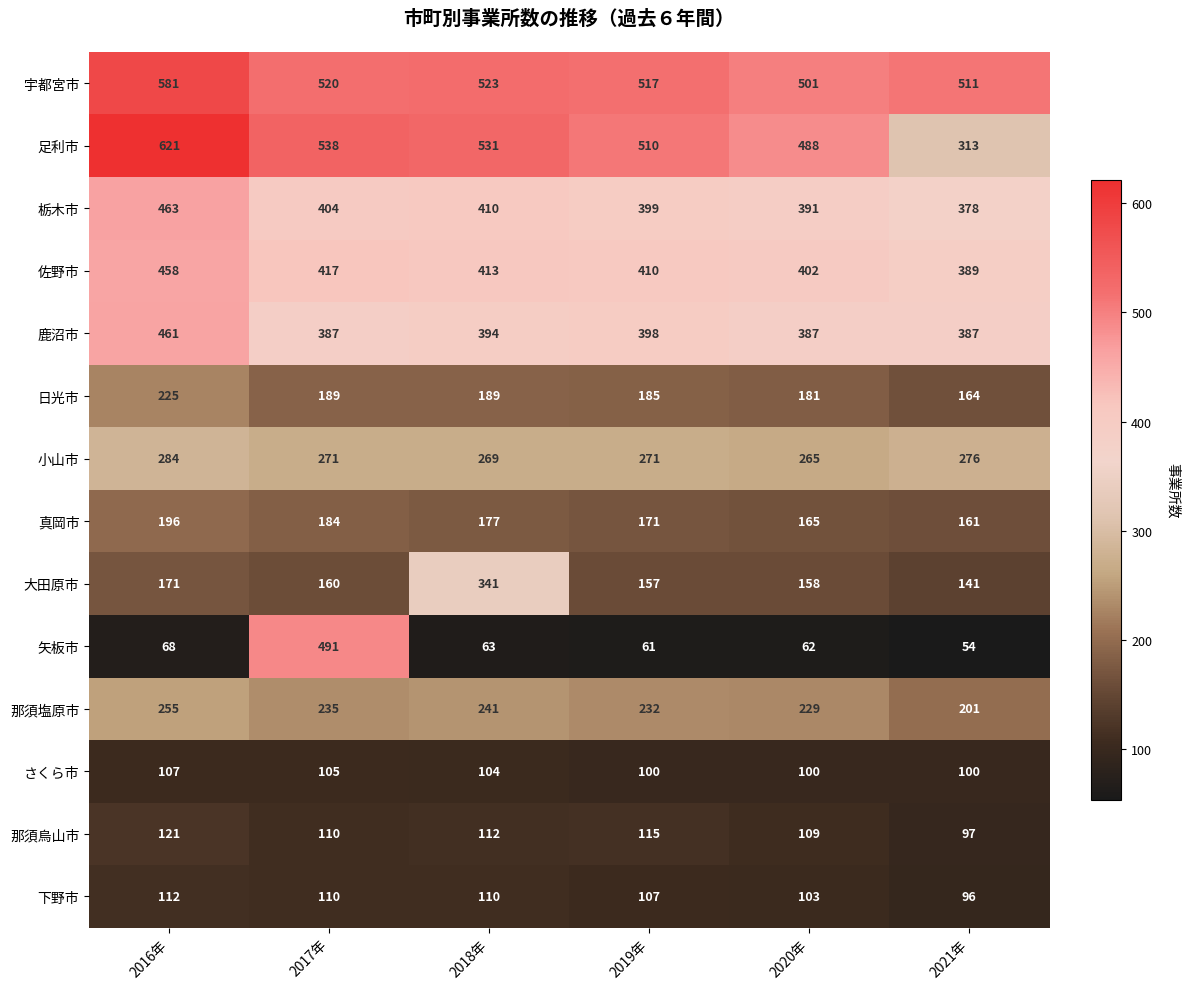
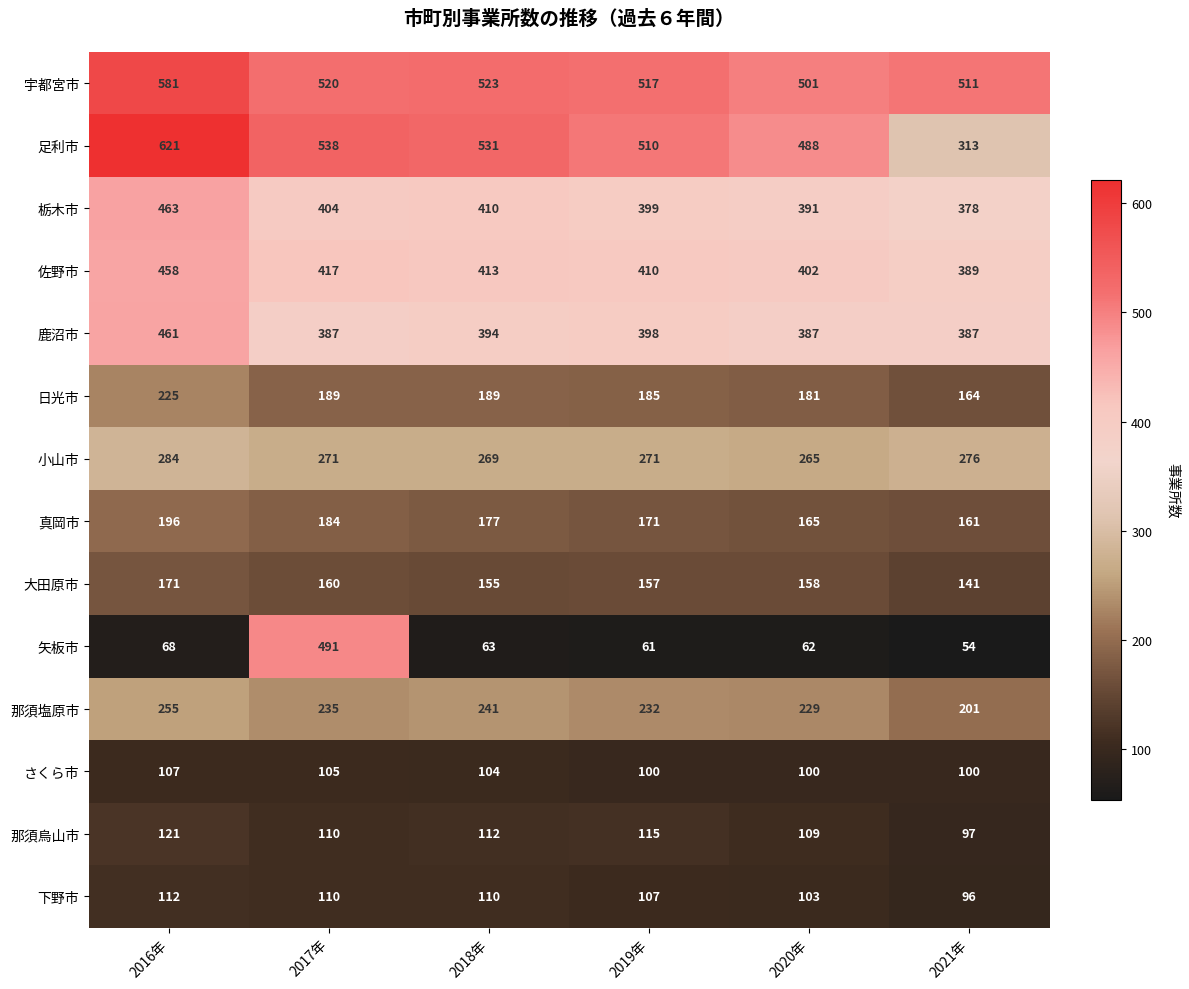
  {
    "宇都宮市": {
      "2016年": 581,
      "2017年": 520,
      "2018年": 523,
      "2019年": 517,
      "2020年": 501,
      "2021年": 511
    },
    "足利市": {
      "2016年": 621,
      "2017年": 538,
      "2018年": 531,
      "2019年": 510,
      "2020年": 488,
      "2021年": 313
    },
    "栃木市": {
      "2016年": 463,
      "2017年": 404,
      "2018年": 410,
      "2019年": 399,
      "2020年": 391,
      "2021年": 378
    },
    "佐野市": {
      "2016年": 458,
      "2017年": 417,
      "2018年": 413,
      "2019年": 410,
      "2020年": 402,
      "2021年": 389
    },
    "鹿沼市": {
      "2016年": 461,
      "2017年": 387,
      "2018年": 394,
      "2019年": 398,
      "2020年": 387,
      "2021年": 387
    },
    "日光市": {
      "2016年": 225,
      "2017年": 189,
      "2018年": 189,
      "2019年": 185,
      "2020年": 181,
      "2021年": 164
    },
    "小山市": {
      "2016年": 284,
      "2017年": 271,
      "2018年": 269,
      "2019年": 271,
      "2020年": 265,
      "2021年": 276
    },
    "真岡市": {
      "2016年": 196,
      "2017年": 184,
      "2018年": 177,
      "2019年": 171,
      "2020年": 165,
      "2021年": 161
    },
    "大田原市": {
      "2016年": 171,
      "2017年": 160,
-     "2018年": 341,
+     "2018年": 155,
      "2019年": 157,
      "2020年": 158,
      "2021年": 141
    },
    "矢板市": {
      "2016年": 68,
      "2017年": 491,
      "2018年": 63,
      "2019年": 61,
      "2020年": 62,
      "2021年": 54
    },
    "那須塩原市": {
      "2016年": 255,
      "2017年": 235,
      "2018年": 241,
      "2019年": 232,
      "2020年": 229,
      "2021年": 201
    },
    "さくら市": {
      "2016年": 107,
      "2017年": 105,
      "2018年": 104,
      "2019年": 100,
      "2020年": 100,
      "2021年": 100
    },
    "那須烏山市": {
      "2016年": 121,
      "2017年": 110,
      "2018年": 112,
      "2019年": 115,
      "2020年": 109,
      "2021年": 97
    },
    "下野市": {
      "2016年": 112,
      "2017年": 110,
      "2018年": 110,
      "2019年": 107,
      "2020年": 103,
      "2021年": 96
    }
  }
